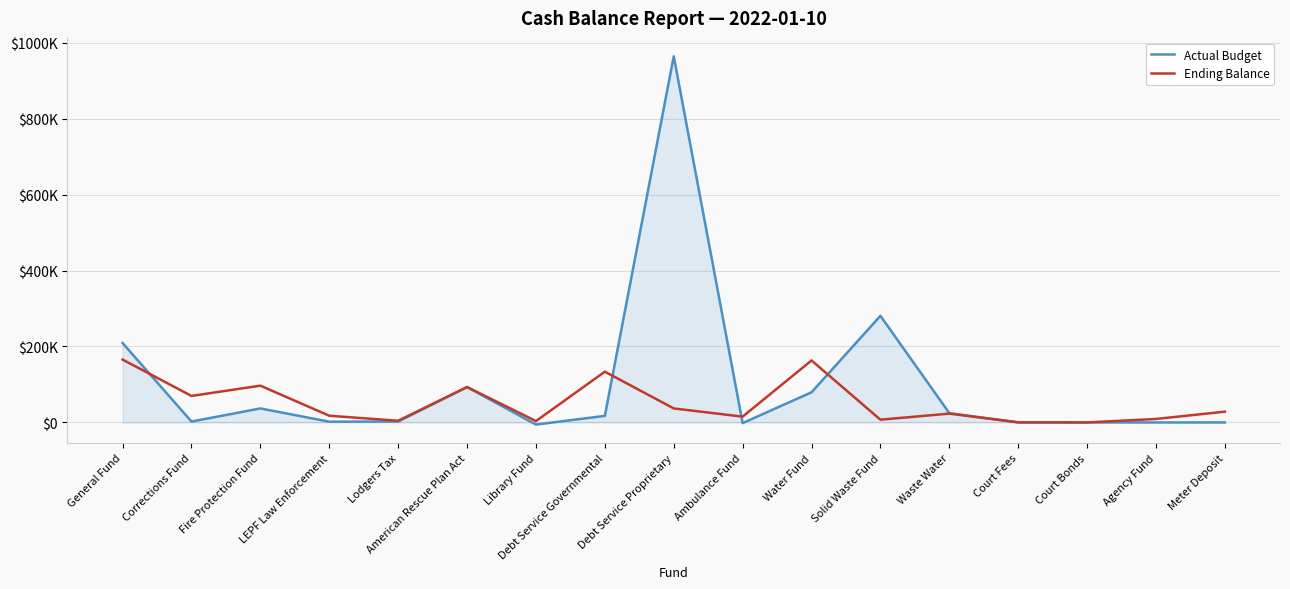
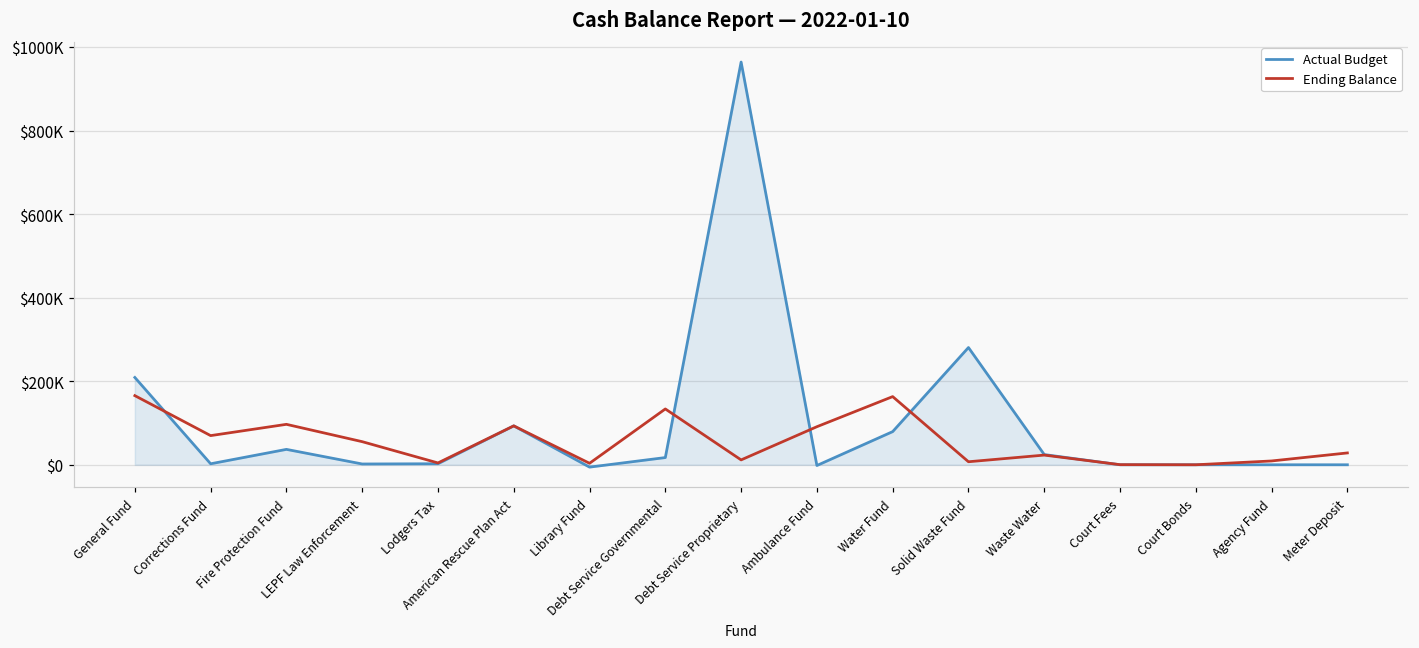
  {
    "Ending Balance": {
      "General Fund": "$170000",
      "Corrections Fund": "$70000",
      "Fire Protection Fund": "$100000",
-     "LEPF Law Enforcement": "$20000",
+     "LEPF Law Enforcement": "$60000",
      "Debt Service Governmental": "$130000",
-     "Debt Service Proprietary": "$40000",
-     "Ambulance Fund": "$20000",
+     "Debt Service Proprietary": "$10000",
+     "Ambulance Fund": "$90000",
      "Water Fund": "$160000",
      "Solid Waste Fund": "$10000",
      "Agency Fund": "$10000",
      "Meter Deposit": "$30000"
    }
  }
